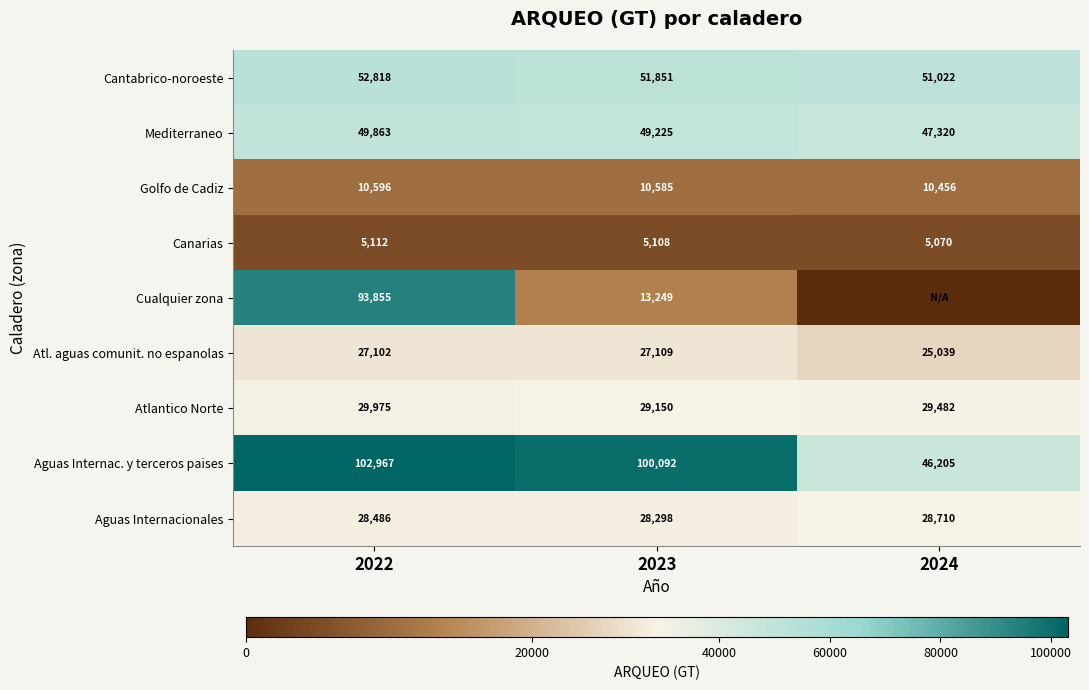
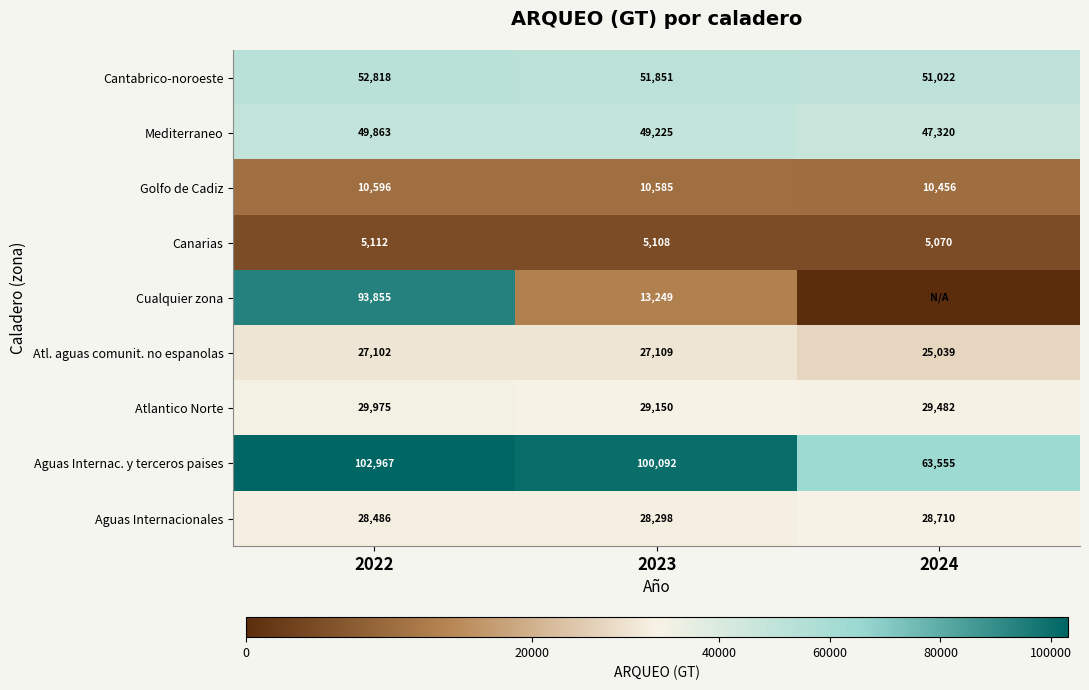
  {
    "Cantabrico-noroeste": {
      "2022": "52,818",
      "2023": "51,851",
      "2024": "51,022"
    },
    "Mediterraneo": {
      "2022": "49,863",
      "2023": "49,225",
      "2024": "47,320"
    },
    "Golfo de Cadiz": {
      "2022": "10,596",
      "2023": "10,585",
      "2024": "10,456"
    },
    "Canarias": {
      "2022": "5,112",
      "2023": "5,108",
      "2024": "5,070"
    },
    "Cualquier zona": {
      "2022": "93,855",
      "2023": "13,249"
    },
    "Atl. aguas comunit. no espanolas": {
      "2022": "27,102",
      "2023": "27,109",
      "2024": "25,039"
    },
    "Atlantico Norte": {
      "2022": "29,975",
      "2023": "29,150",
      "2024": "29,482"
    },
    "Aguas Internac. y terceros paises": {
      "2022": "102,967",
      "2023": "100,092",
-     "2024": "46,205"
+     "2024": "63,555"
    },
    "Aguas Internacionales": {
      "2022": "28,486",
      "2023": "28,298",
      "2024": "28,710"
    }
  }
